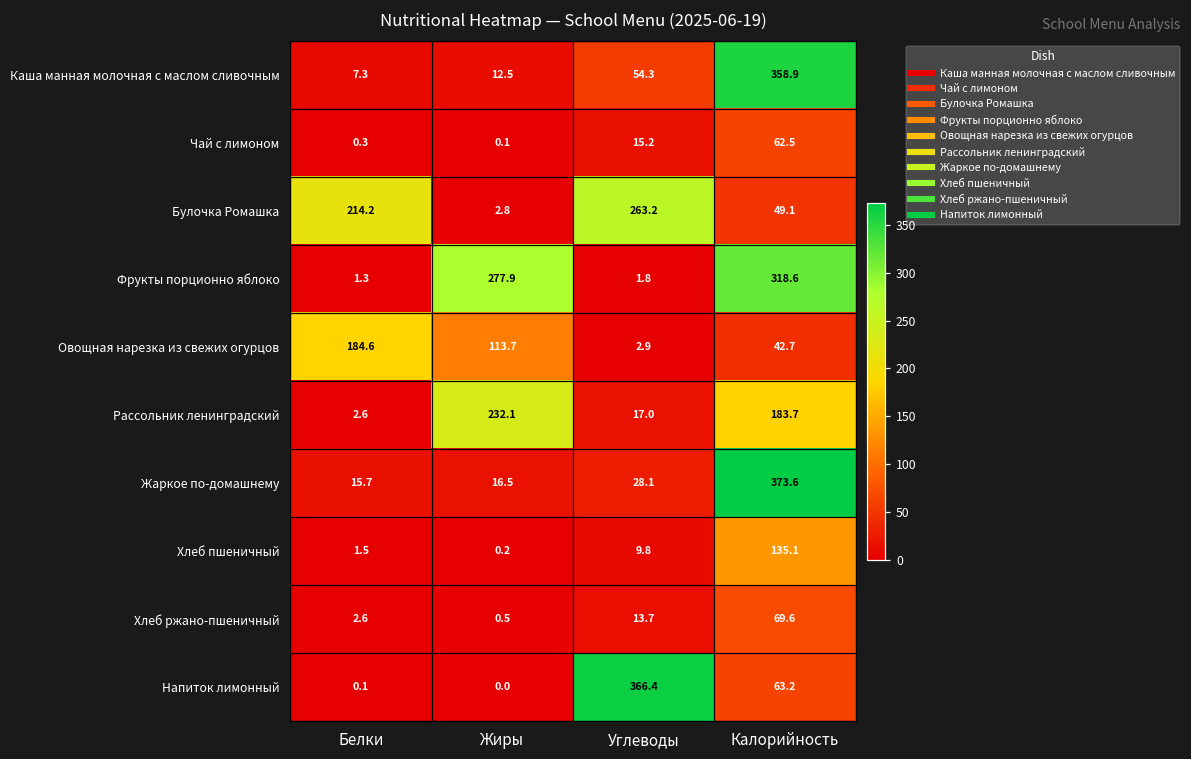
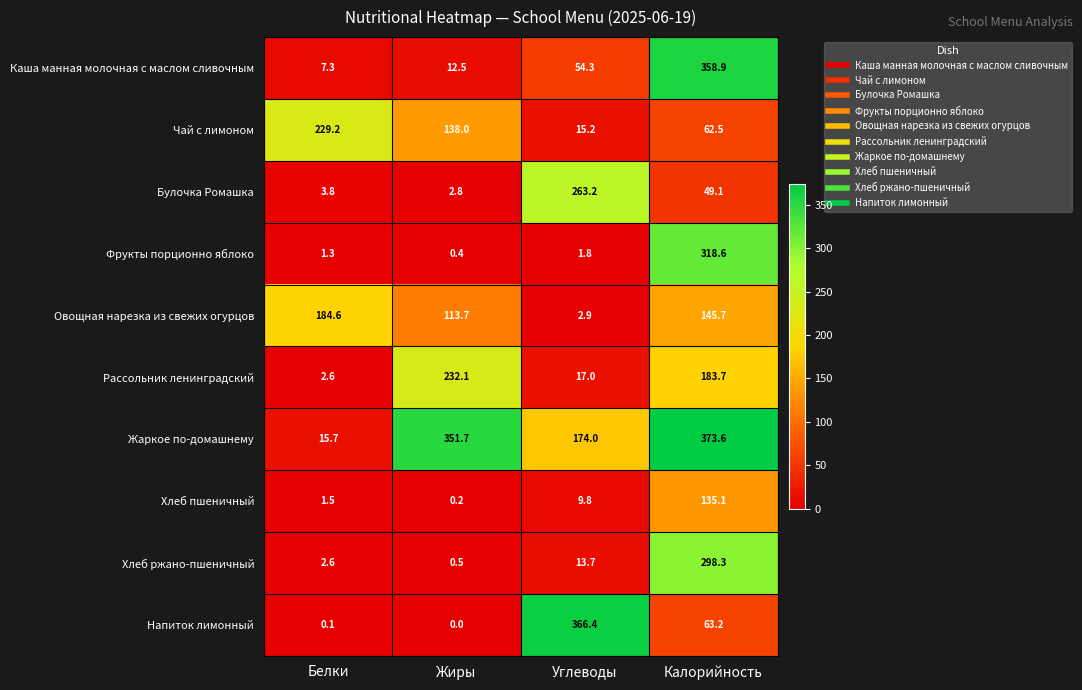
  {
    "Каша манная молочная с маслом сливочным": {
      "Белки": 7.3,
      "Жиры": 12.5,
      "Углеводы": 54.3,
      "Калорийность": 358.9
    },
    "Чай с лимоном": {
-     "Белки": 0.3,
-     "Жиры": 0.1,
+     "Белки": 229.2,
+     "Жиры": 138.0,
      "Углеводы": 15.2,
      "Калорийность": 62.5
    },
    "Булочка Ромашка": {
-     "Белки": 214.2,
+     "Белки": 3.8,
      "Жиры": 2.8,
      "Углеводы": 263.2,
      "Калорийность": 49.1
    },
    "Фрукты порционно яблоко": {
      "Белки": 1.3,
-     "Жиры": 277.9,
+     "Жиры": 0.4,
      "Углеводы": 1.8,
      "Калорийность": 318.6
    },
    "Овощная нарезка из свежих огурцов": {
      "Белки": 184.6,
      "Жиры": 113.7,
      "Углеводы": 2.9,
-     "Калорийность": 42.7
+     "Калорийность": 145.7
    },
    "Рассольник ленинградский": {
      "Белки": 2.6,
      "Жиры": 232.1,
      "Углеводы": 17.0,
      "Калорийность": 183.7
    },
    "Жаркое по-домашнему": {
      "Белки": 15.7,
-     "Жиры": 16.5,
-     "Углеводы": 28.1,
+     "Жиры": 351.7,
+     "Углеводы": 174.0,
      "Калорийность": 373.6
    },
    "Хлеб пшеничный": {
      "Белки": 1.5,
      "Жиры": 0.2,
      "Углеводы": 9.8,
      "Калорийность": 135.1
    },
    "Хлеб ржано-пшеничный": {
      "Белки": 2.6,
      "Жиры": 0.5,
      "Углеводы": 13.7,
-     "Калорийность": 69.6
+     "Калорийность": 298.3
    },
    "Напиток лимонный": {
      "Белки": 0.1,
      "Жиры": 0.0,
      "Углеводы": 366.4,
      "Калорийность": 63.2
    }
  }
